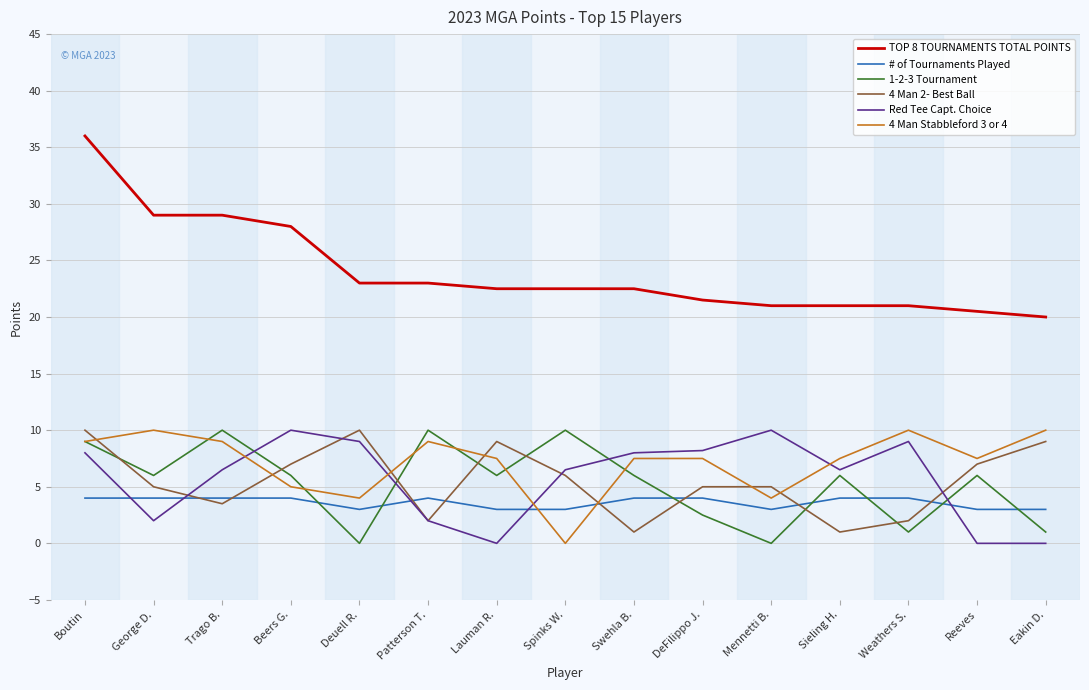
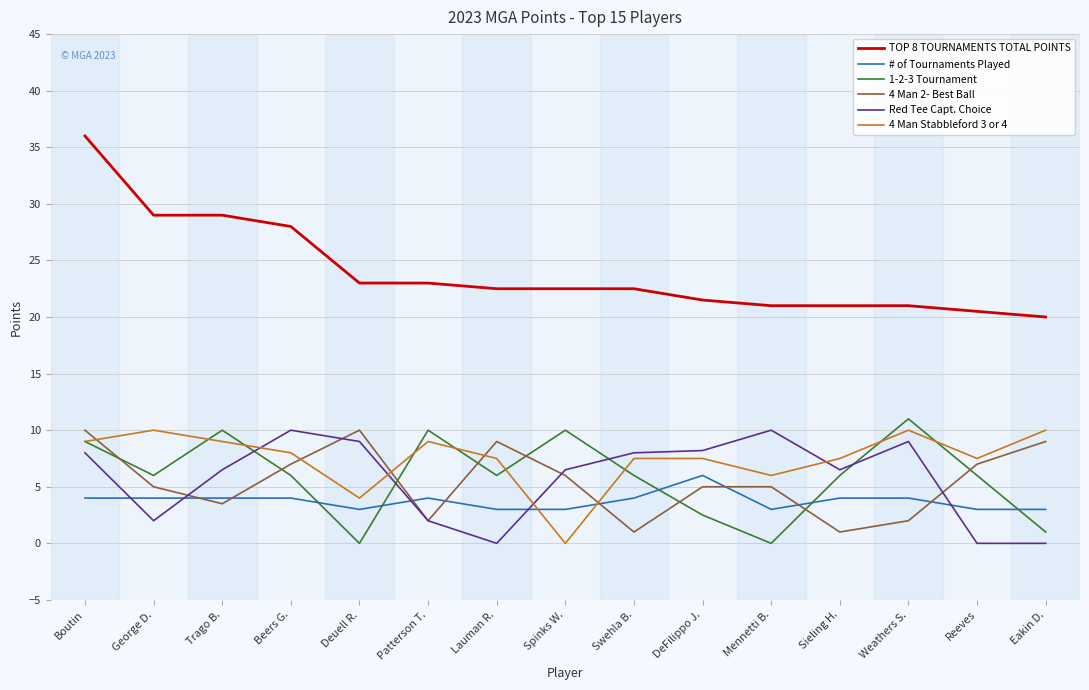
  {
    "TOP 8 TOURNAMENTS TOTAL POINTS": {
      "Boutin": 36,
      "George D.": 29,
      "Trago B.": 29,
      "Beers G.": 28,
      "Deuell R.": 23,
      "Patterson T.": 23,
      "Lauman R.": 22.5,
      "Spinks W.": 22.5,
      "Swehla B.": 22.5,
      "DeFilippo J.": 21.5,
      "Mennetti B.": 21,
      "Sieling H.": 21,
      "Weathers S.": 21,
      "Reeves": 20.5,
      "Eakin D.": 20
    },
    "# of Tournaments Played": {
      "Boutin": 4,
      "George D.": 4,
      "Trago B.": 4,
      "Beers G.": 4,
      "Deuell R.": 3,
      "Patterson T.": 4,
      "Lauman R.": 3,
      "Spinks W.": 3,
      "Swehla B.": 4,
-     "DeFilippo J.": 4,
+     "DeFilippo J.": 6,
      "Mennetti B.": 3,
      "Sieling H.": 4,
      "Weathers S.": 4,
      "Reeves": 3,
      "Eakin D.": 3
    },
    "1-2-3 Tournament": {
      "George D.": 6,
      "Trago B.": 10,
      "Beers G.": 6,
      "Deuell R.": 0,
      "Patterson T.": 10,
      "Lauman R.": 6,
      "Spinks W.": 10,
      "Swehla B.": 6,
      "DeFilippo J.": 2.5,
      "Mennetti B.": 0,
      "Sieling H.": 6,
-     "Weathers S.": 1,
+     "Weathers S.": 11,
      "Reeves": 6,
      "Eakin D.": 1
    },
    "4 Man 2- Best Ball": {
      "Boutin": 10,
      "George D.": 5,
      "Trago B.": 3.5,
      "Beers G.": 7,
      "Deuell R.": 10,
      "Lauman R.": 9,
      "Spinks W.": 6,
      "Swehla B.": 1,
      "DeFilippo J.": 5,
      "Mennetti B.": 5,
      "Sieling H.": 1,
      "Weathers S.": 2,
      "Reeves": 7,
      "Eakin D.": 9
    },
    "Red Tee Capt. Choice": {
      "Boutin": 8,
      "George D.": 2,
      "Trago B.": 6.5,
      "Beers G.": 10,
      "Deuell R.": 9,
      "Lauman R.": 0,
      "Spinks W.": 6.5,
      "Swehla B.": 8,
      "DeFilippo J.": 8,
      "Mennetti B.": 10,
      "Sieling H.": 6.5,
      "Weathers S.": 9,
      "Reeves": 0,
      "Eakin D.": 0
    },
    "4 Man Stabbleford 3 or 4": {
      "George D.": 10,
      "Trago B.": 9,
-     "Beers G.": 5,
+     "Beers G.": 8,
      "Deuell R.": 4,
      "Patterson T.": 9,
      "Lauman R.": 7.5,
      "Spinks W.": 0,
      "Swehla B.": 7.5,
      "DeFilippo J.": 7.5,
-     "Mennetti B.": 4,
+     "Mennetti B.": 6,
      "Sieling H.": 7.5,
      "Weathers S.": 10,
      "Reeves": 7.5,
      "Eakin D.": 10
    }
  }
